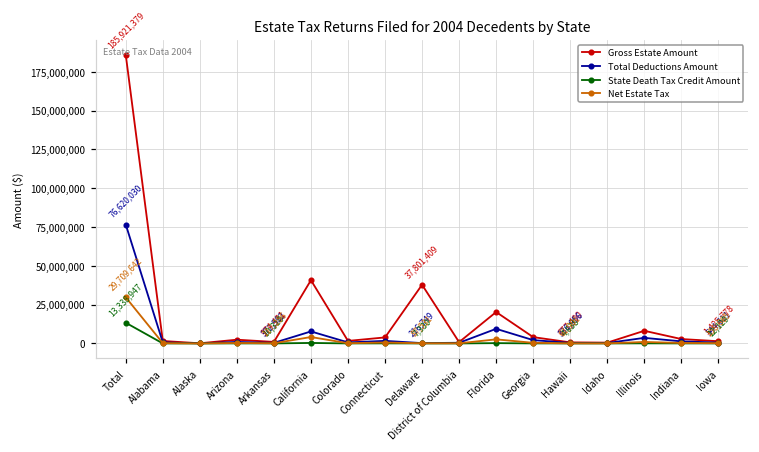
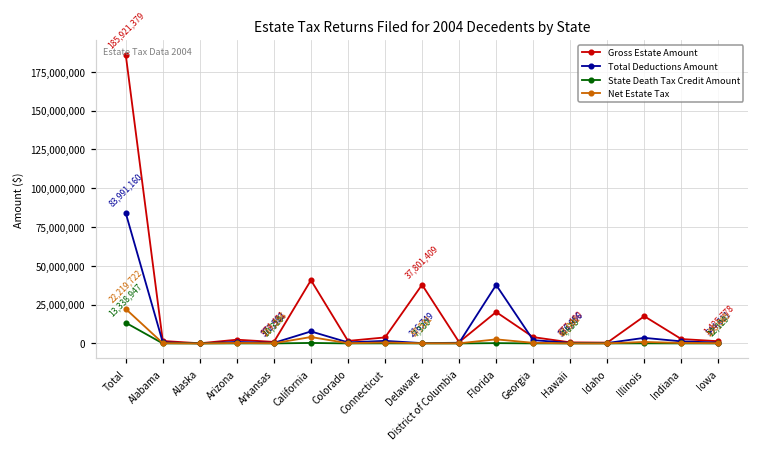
  {
    "Gross Estate Amount": {
      "California": "41,000,000",
      "Connecticut": "4,000,000",
      "Florida": "20,000,000",
      "Georgia": "4,000,000",
-     "Illinois": "8,000,000"
+     "Illinois": "18,000,000"
    },
    "Total Deductions Amount": {
-     "Total": "76,620,030",
-     "Florida": "9,000,000"
+     "Total": "83,991,160",
+     "Florida": "38,000,000"
    },
    "State Death Tax Credit Amount": {
      "California": "0",
      "Florida": "0"
    },
    "Net Estate Tax": {
-     "Total": "29,709,642"
+     "Total": "22,219,722"
    }
  }
